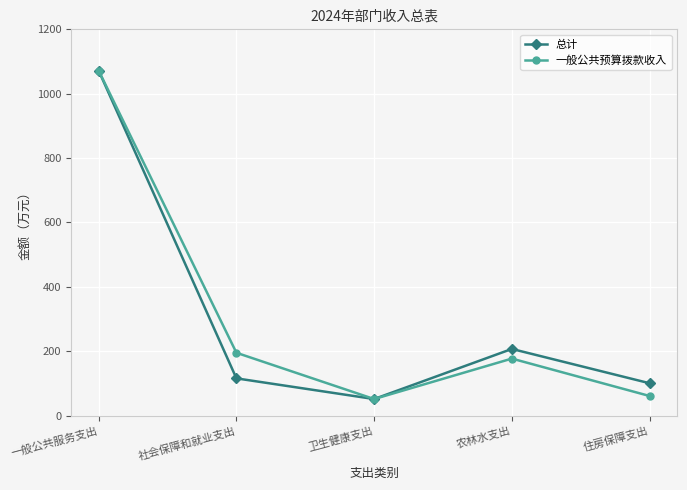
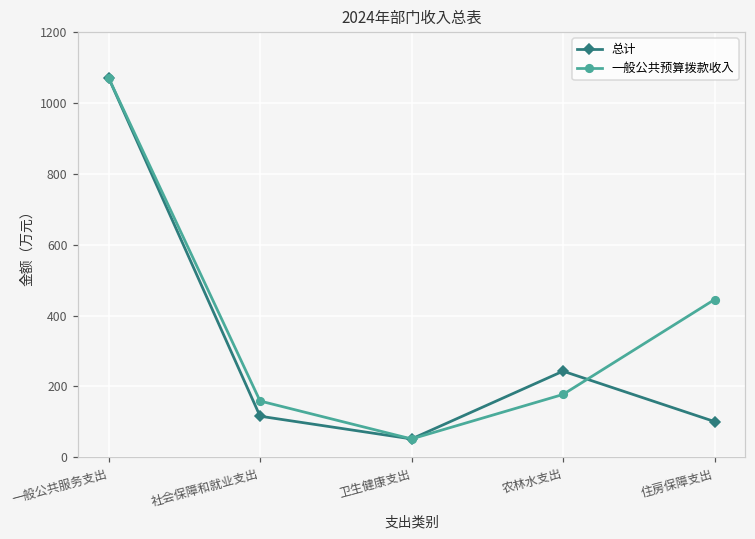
  {
    "总计": {
      "社会保障和就业支出": 120,
-     "农林水支出": 210,
+     "农林水支出": 240,
      "住房保障支出": 100
    },
    "一般公共预算拨款收入": {
-     "社会保障和就业支出": 200,
+     "社会保障和就业支出": 160,
      "农林水支出": 180,
-     "住房保障支出": 60
+     "住房保障支出": 450
    }
  }
